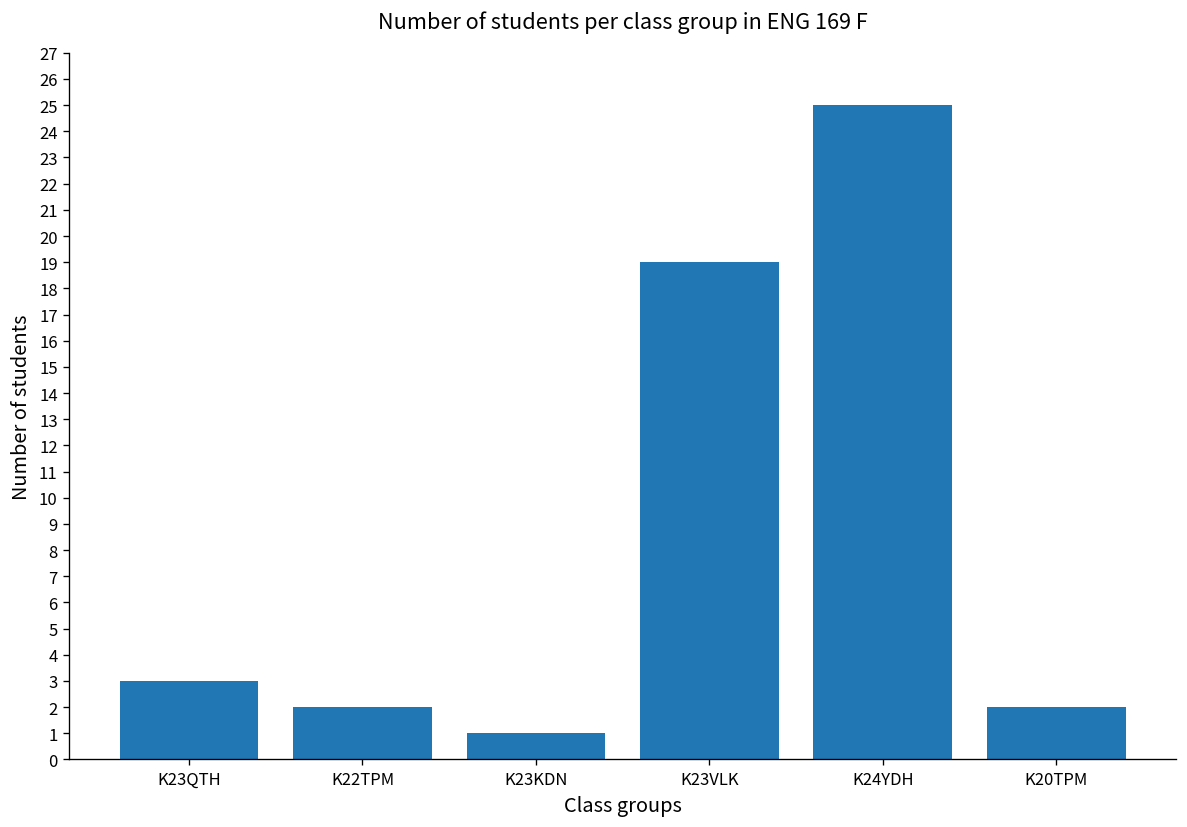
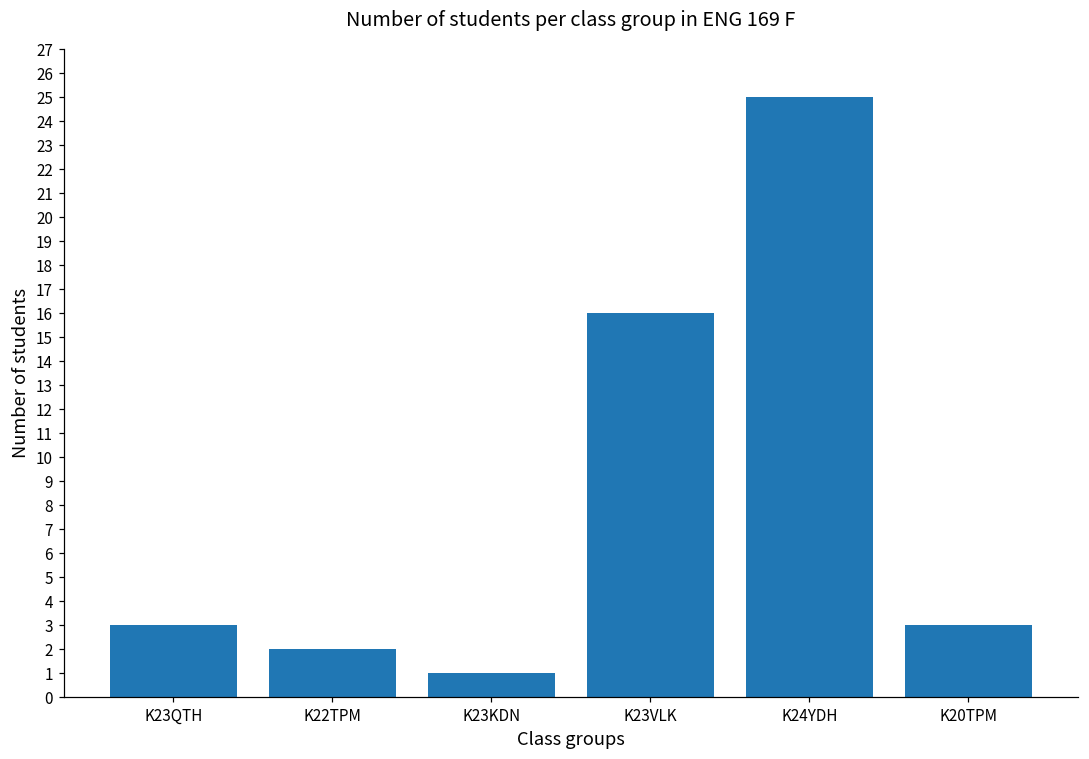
  {
    "K23QTH": 3,
    "K22TPM": 2,
    "K23KDN": 1,
-   "K23VLK": 19,
+   "K23VLK": 16,
    "K24YDH": 25,
-   "K20TPM": 2
+   "K20TPM": 3
  }
